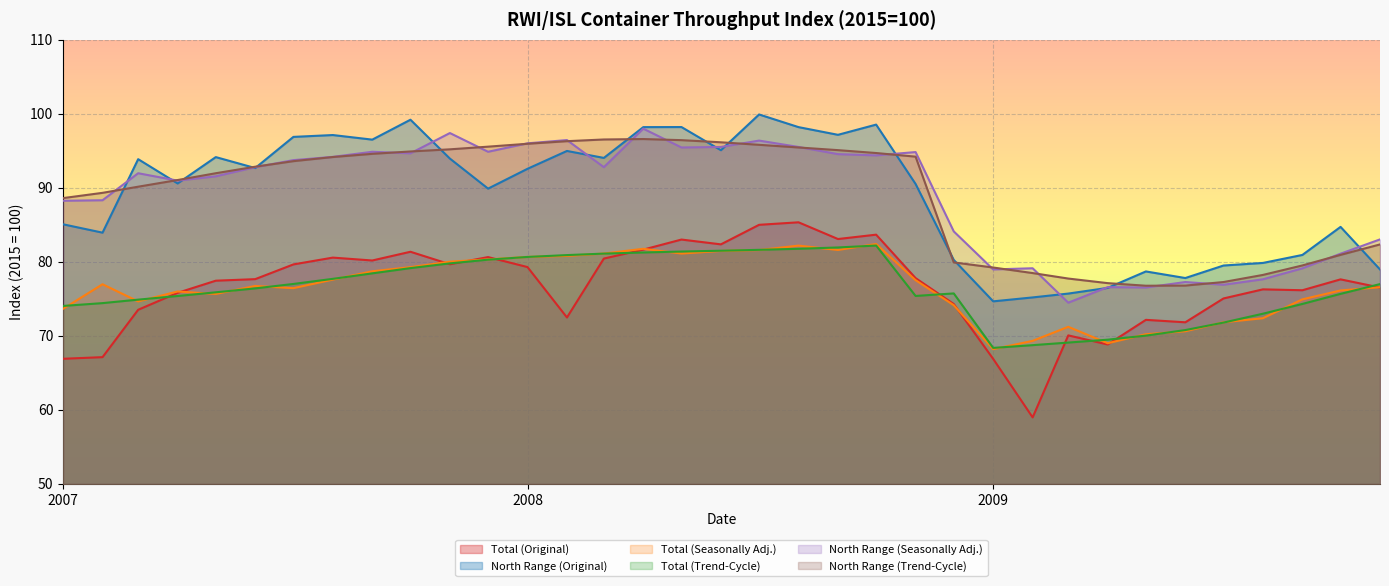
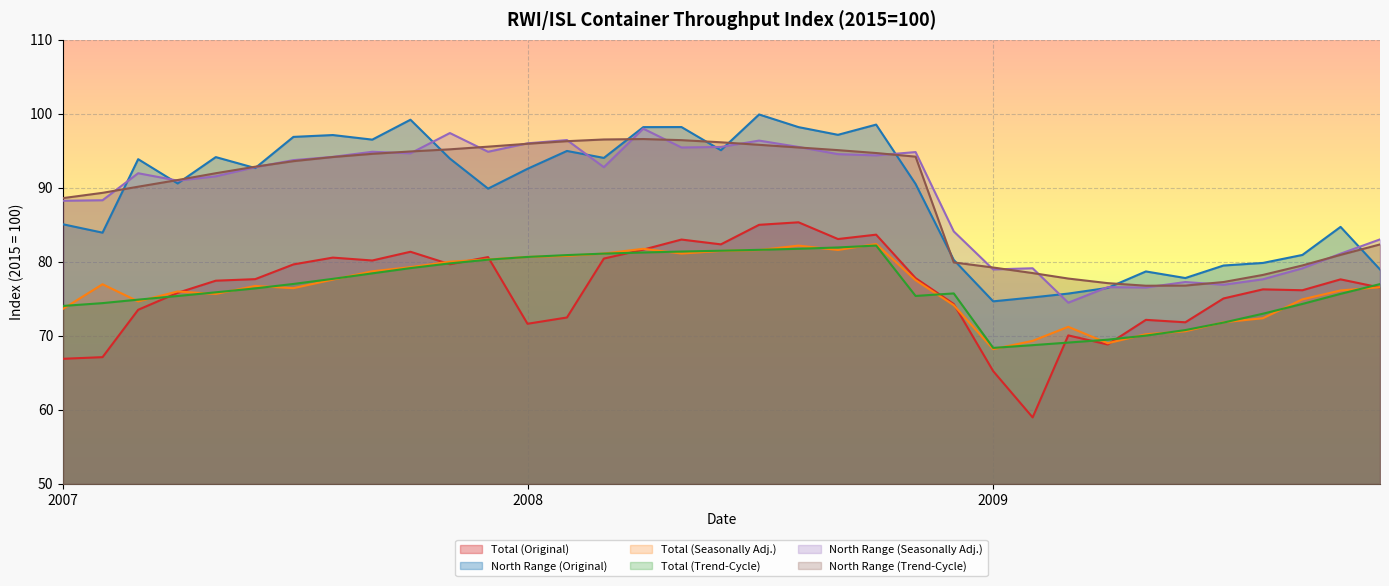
  {
    "Total (Original)": {
      "2007": 67,
-     "2008": 79,
-     "2009": 67
+     "2008": 72,
+     "2009": 65
    },
    "North Range (Original)": {
      "2007": 85,
      "2008": 93,
      "2009": 75
    }
  }
